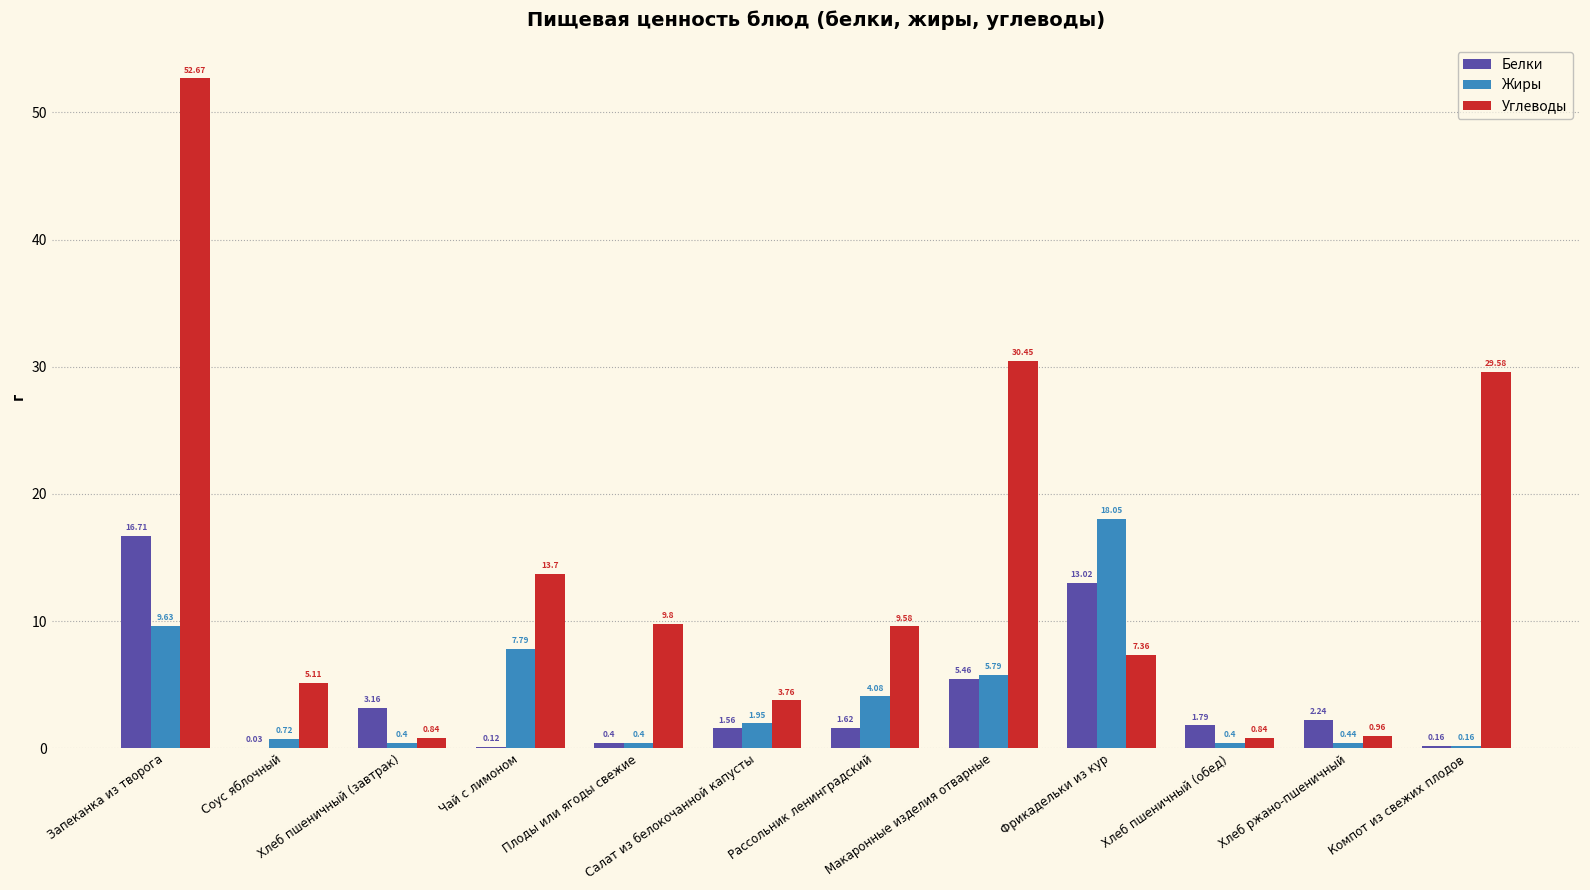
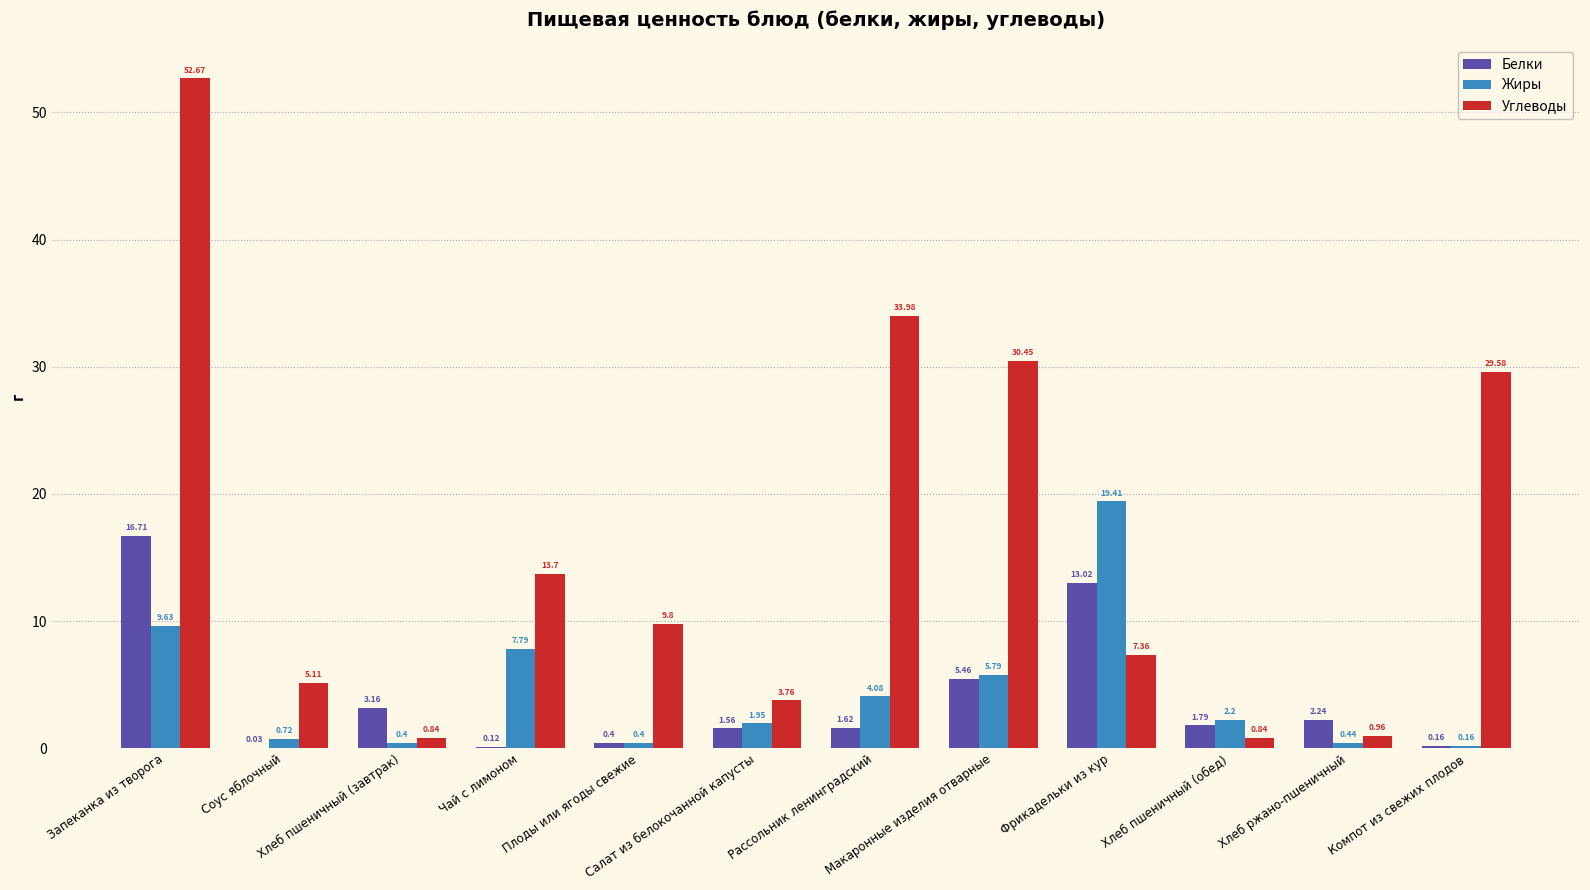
  {
    "Белки": {
      "Запеканка из творога": 16.71,
      "Соус яблочный": 0.03,
      "Хлеб пшеничный (завтрак)": 3.16,
      "Чай с лимоном": 0.12,
      "Плоды или ягоды свежие": 0.4,
      "Салат из белокочанной капусты": 1.56,
      "Рассольник ленинградский": 1.62,
      "Макаронные изделия отварные": 5.46,
      "Фрикадельки из кур": 13.02,
      "Хлеб пшеничный (обед)": 1.79,
      "Хлеб ржано-пшеничный": 2.24,
      "Компот из свежих плодов": 0.16
    },
    "Жиры": {
      "Запеканка из творога": 9.63,
      "Соус яблочный": 0.72,
      "Хлеб пшеничный (завтрак)": 0.4,
      "Чай с лимоном": 7.79,
      "Плоды или ягоды свежие": 0.4,
      "Салат из белокочанной капусты": 1.95,
      "Рассольник ленинградский": 4.08,
      "Макаронные изделия отварные": 5.79,
-     "Фрикадельки из кур": 18.05,
-     "Хлеб пшеничный (обед)": 0.4,
+     "Фрикадельки из кур": 19.41,
+     "Хлеб пшеничный (обед)": 2.2,
      "Хлеб ржано-пшеничный": 0.44,
      "Компот из свежих плодов": 0.16
    },
    "Углеводы": {
      "Запеканка из творога": 52.67,
      "Соус яблочный": 5.11,
      "Хлеб пшеничный (завтрак)": 0.84,
      "Чай с лимоном": 13.7,
      "Плоды или ягоды свежие": 9.8,
      "Салат из белокочанной капусты": 3.76,
-     "Рассольник ленинградский": 9.58,
+     "Рассольник ленинградский": 33.98,
      "Макаронные изделия отварные": 30.45,
      "Фрикадельки из кур": 7.36,
      "Хлеб пшеничный (обед)": 0.84,
      "Хлеб ржано-пшеничный": 0.96,
      "Компот из свежих плодов": 29.58
    }
  }
